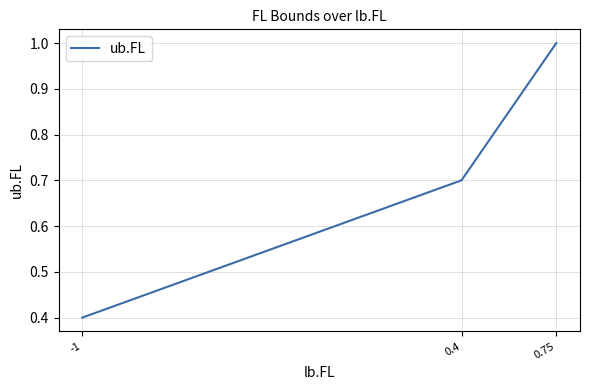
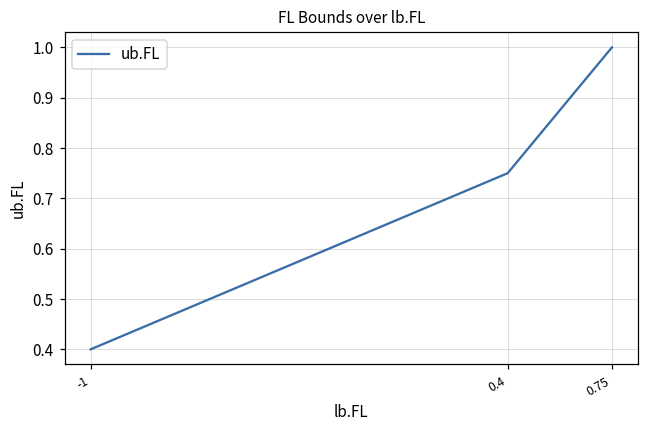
  {
    "-1": 0.40,
-   "0.4": 0.70,
+   "0.4": 0.75,
    "0.75": 1.00
  }
